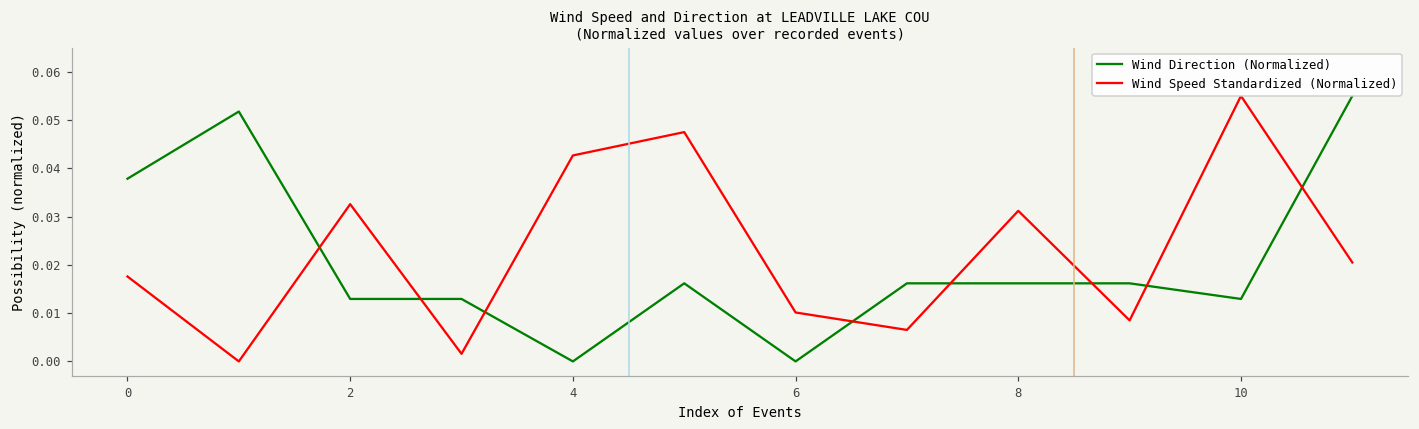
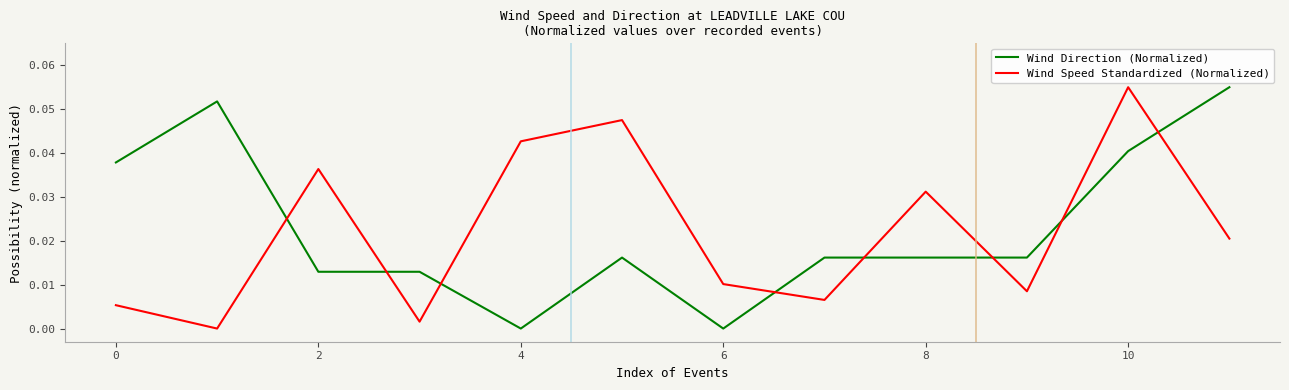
  {
    "Wind Direction (Normalized)": {
      "0": 0.038,
      "2": 0.013,
      "4": 0.000,
      "6": 0.000,
      "8": 0.016,
-     "10": 0.013
+     "10": 0.040
    },
    "Wind Speed Standardized (Normalized)": {
-     "0": 0.018,
-     "2": 0.033,
+     "0": 0.005,
+     "2": 0.036,
      "4": 0.043,
      "6": 0.010,
      "8": 0.031,
      "10": 0.055
    }
  }
